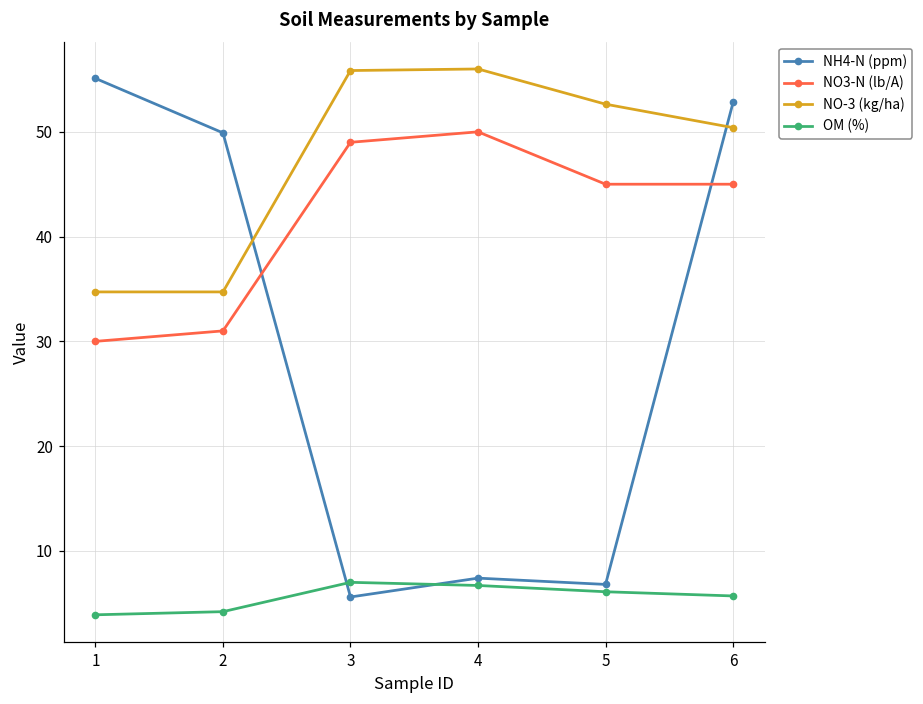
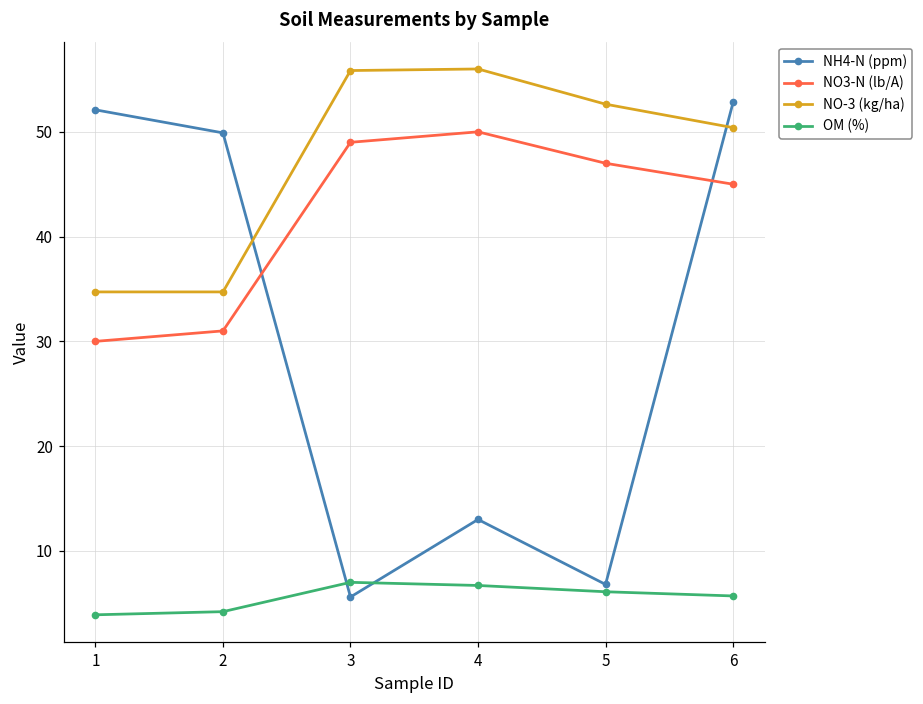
  {
    "NH4-N (ppm)": {
-     "1": 55,
+     "1": 52,
      "2": 50,
      "3": 6,
-     "4": 7,
+     "4": 13,
      "5": 7,
      "6": 53
    },
    "NO3-N (lb/A)": {
      "1": 30,
      "2": 31,
      "3": 49,
      "4": 50,
-     "5": 45,
+     "5": 47,
      "6": 45
    },
    "NO-3 (kg/ha)": {
      "1": 35,
      "2": 35,
      "3": 56,
      "4": 56,
      "5": 53,
      "6": 50
    },
    "OM (%)": {
      "1": 4,
      "2": 4,
      "3": 7,
      "4": 7,
      "5": 6,
      "6": 6
    }
  }
